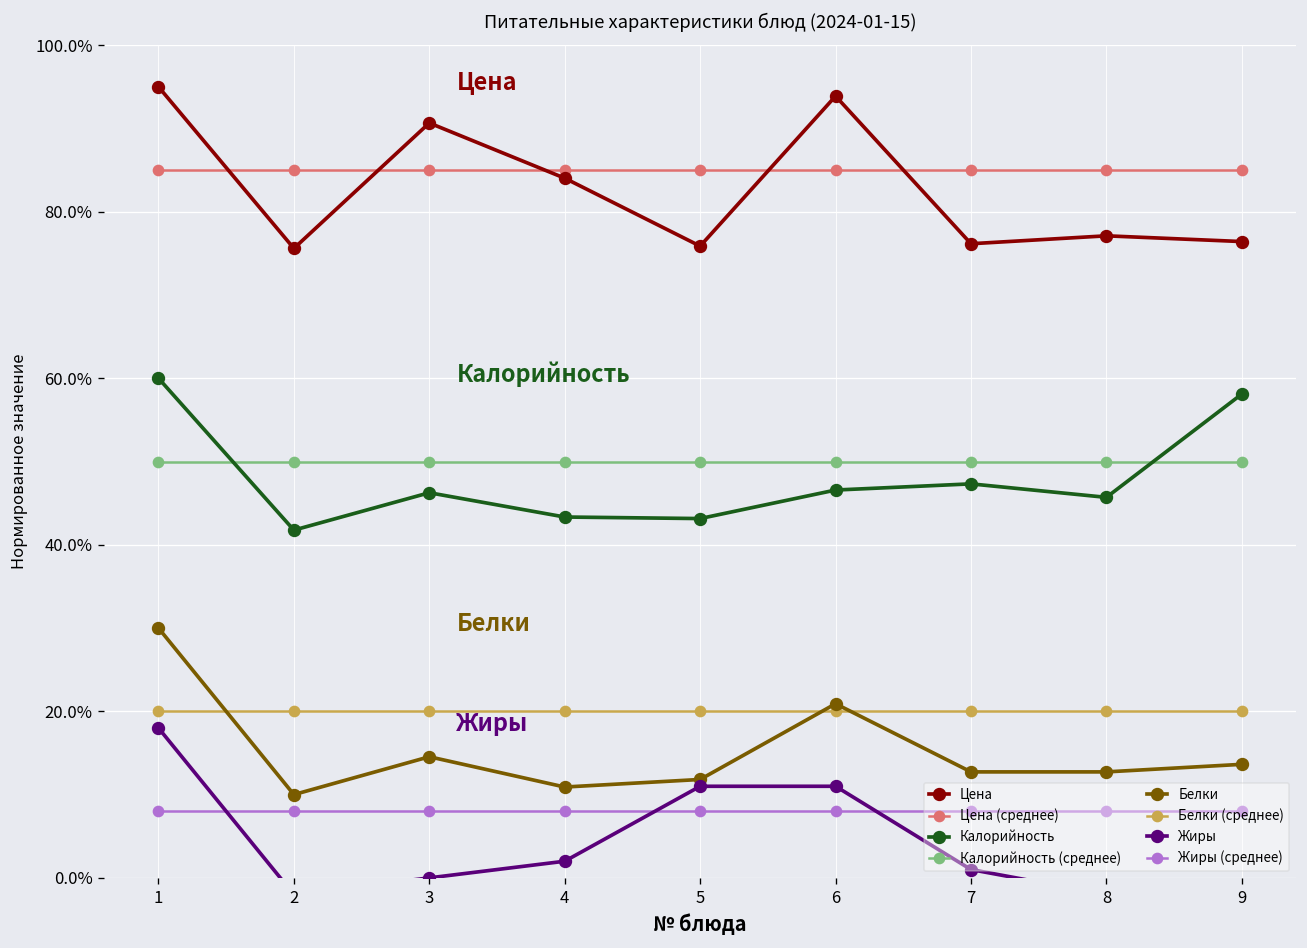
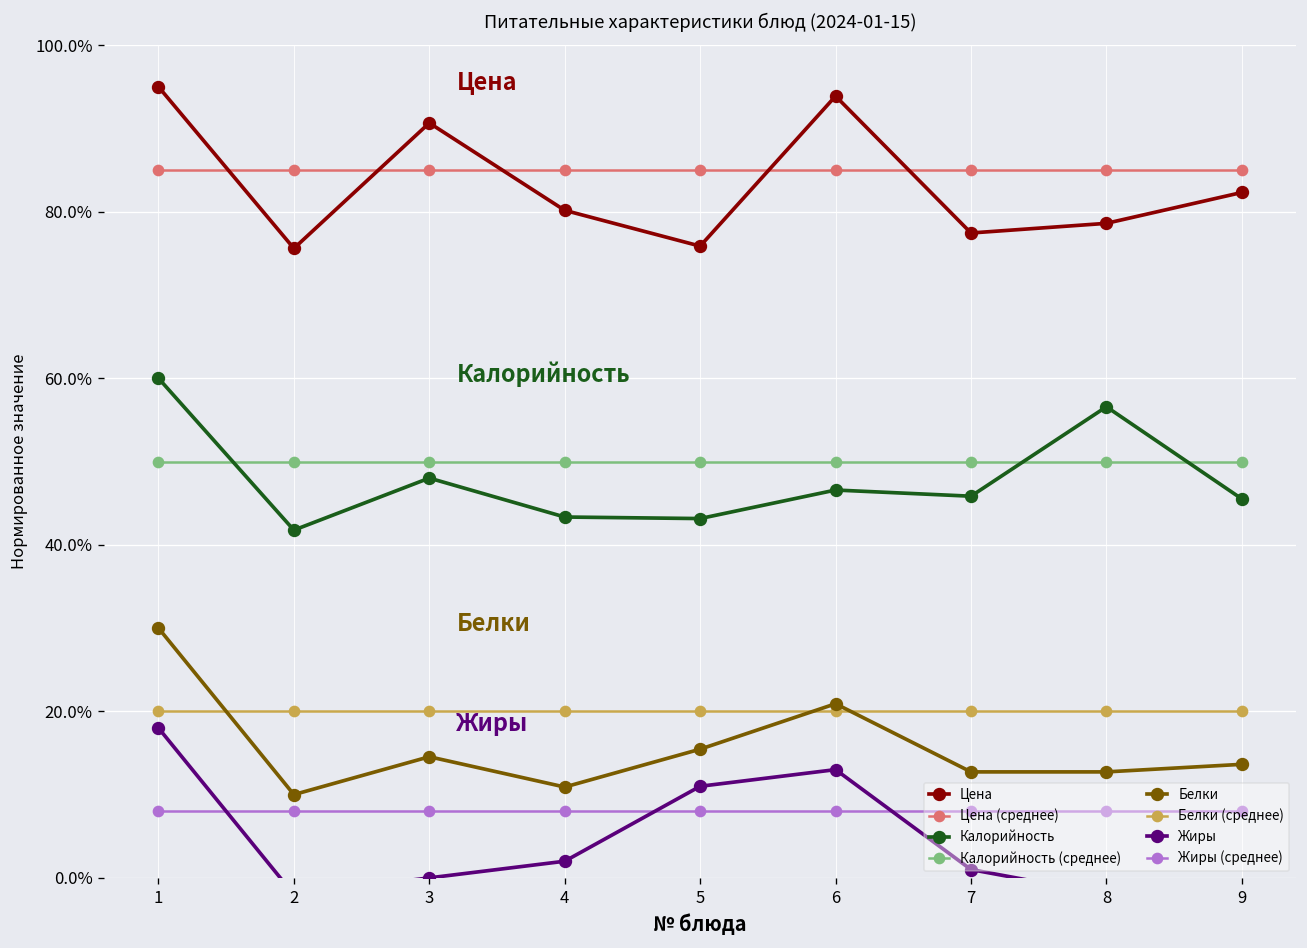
  {
    "Цена": {
      "1": "95%",
      "2": "76%",
      "3": "91%",
-     "4": "84%",
+     "4": "80%",
      "5": "76%",
      "6": "94%",
-     "7": "76%",
-     "8": "77%",
-     "9": "76%"
+     "7": "77%",
+     "8": "79%",
+     "9": "82%"
    },
    "Цена (среднее)": {
      "1": "85%",
      "2": "85%",
      "3": "85%",
      "4": "85%",
      "5": "85%",
      "6": "85%",
      "7": "85%",
      "8": "85%",
      "9": "85%"
    },
    "Калорийность": {
      "1": "60%",
      "2": "42%",
-     "3": "46%",
+     "3": "48%",
      "4": "43%",
      "5": "43%",
      "6": "47%",
-     "7": "47%",
-     "8": "46%",
-     "9": "58%"
+     "7": "46%",
+     "8": "57%",
+     "9": "46%"
    },
    "Калорийность (среднее)": {
      "1": "50%",
      "2": "50%",
      "3": "50%",
      "4": "50%",
      "5": "50%",
      "6": "50%",
      "7": "50%",
      "8": "50%",
      "9": "50%"
    },
    "Белки": {
      "1": "30%",
      "2": "10%",
      "3": "15%",
      "4": "11%",
-     "5": "12%",
+     "5": "15%",
      "6": "21%",
      "7": "13%",
      "8": "13%",
      "9": "14%"
    },
    "Белки (среднее)": {
      "1": "20%",
      "2": "20%",
      "3": "20%",
      "4": "20%",
      "5": "20%",
      "6": "20%",
      "7": "20%",
      "8": "20%",
      "9": "20%"
    },
    "Жиры": {
      "1": "18%",
      "3": "0%",
      "4": "2%",
      "5": "11%",
-     "6": "11%"
+     "6": "13%"
    },
    "Жиры (среднее)": {
      "1": "8%",
      "2": "8%",
      "3": "8%",
      "4": "8%",
      "5": "8%",
      "6": "8%"
    }
  }
